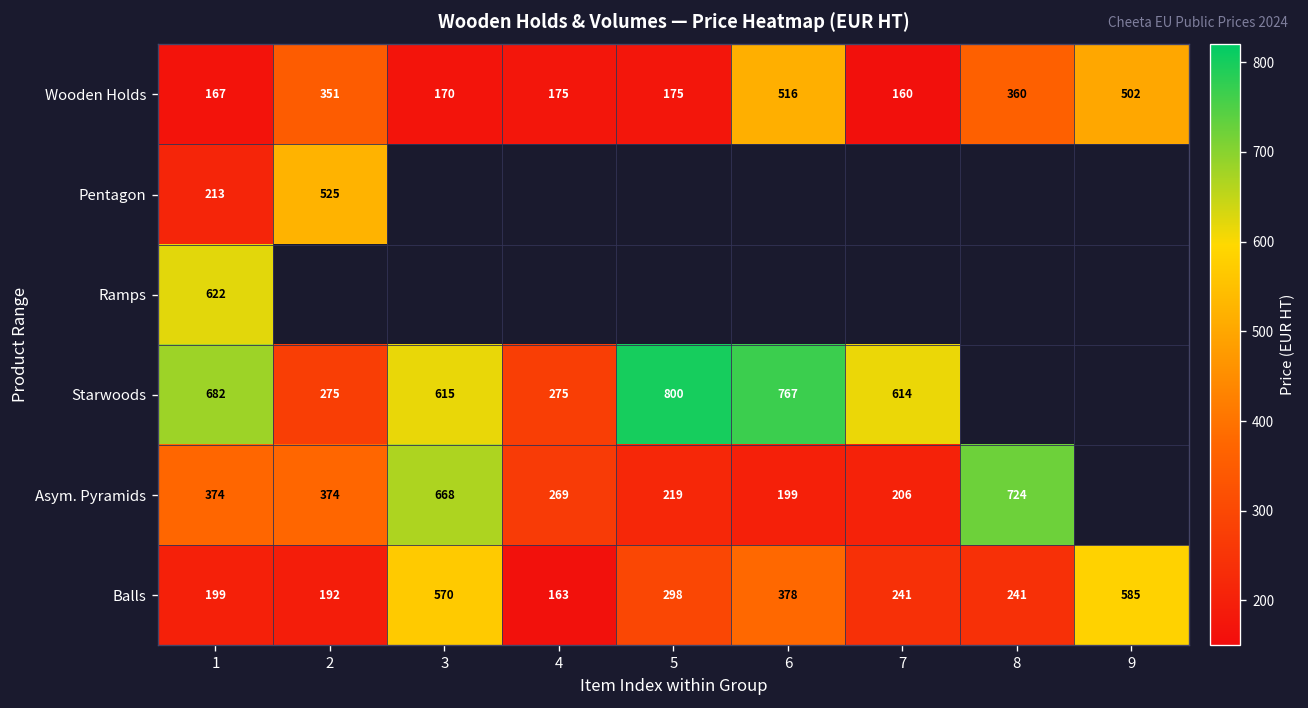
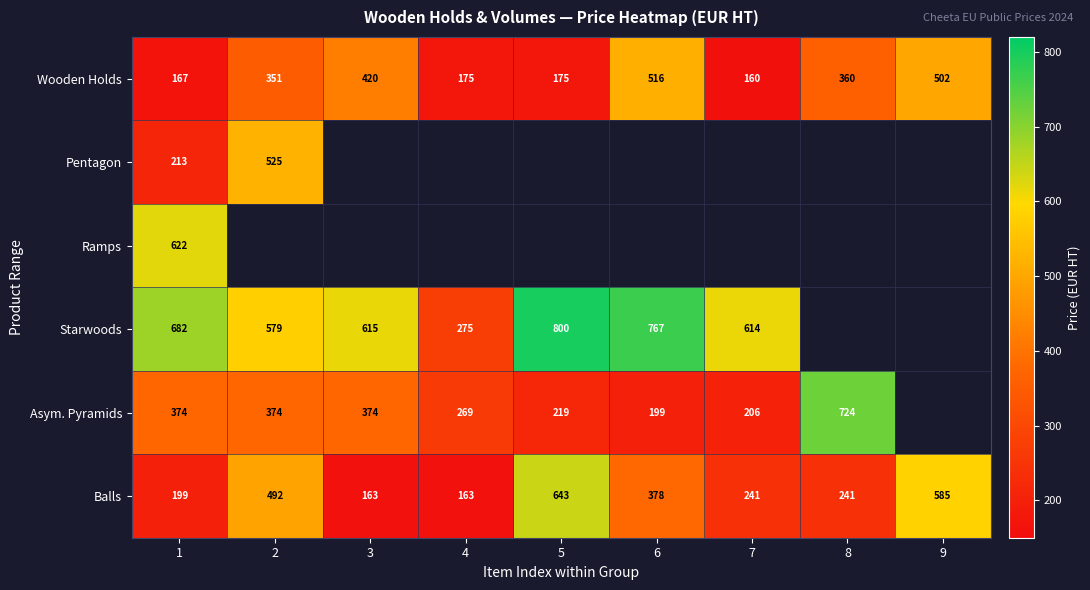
  {
    "Wooden Holds": {
      "1": 167,
      "2": 351,
-     "3": 170,
+     "3": 420,
      "4": 175,
      "5": 175,
      "6": 516,
      "7": 160,
      "8": 360,
      "9": 502
    },
    "Pentagon": {
      "1": 213,
      "2": 525
    },
    "Ramps": {
      "1": 622
    },
    "Starwoods": {
      "1": 682,
-     "2": 275,
+     "2": 579,
      "3": 615,
      "4": 275,
      "5": 800,
      "6": 767,
      "7": 614
    },
    "Asym. Pyramids": {
      "1": 374,
      "2": 374,
-     "3": 668,
+     "3": 374,
      "4": 269,
      "5": 219,
      "6": 199,
      "7": 206,
      "8": 724
    },
    "Balls": {
      "1": 199,
-     "2": 192,
-     "3": 570,
+     "2": 492,
+     "3": 163,
      "4": 163,
-     "5": 298,
+     "5": 643,
      "6": 378,
      "7": 241,
      "8": 241,
      "9": 585
    }
  }
